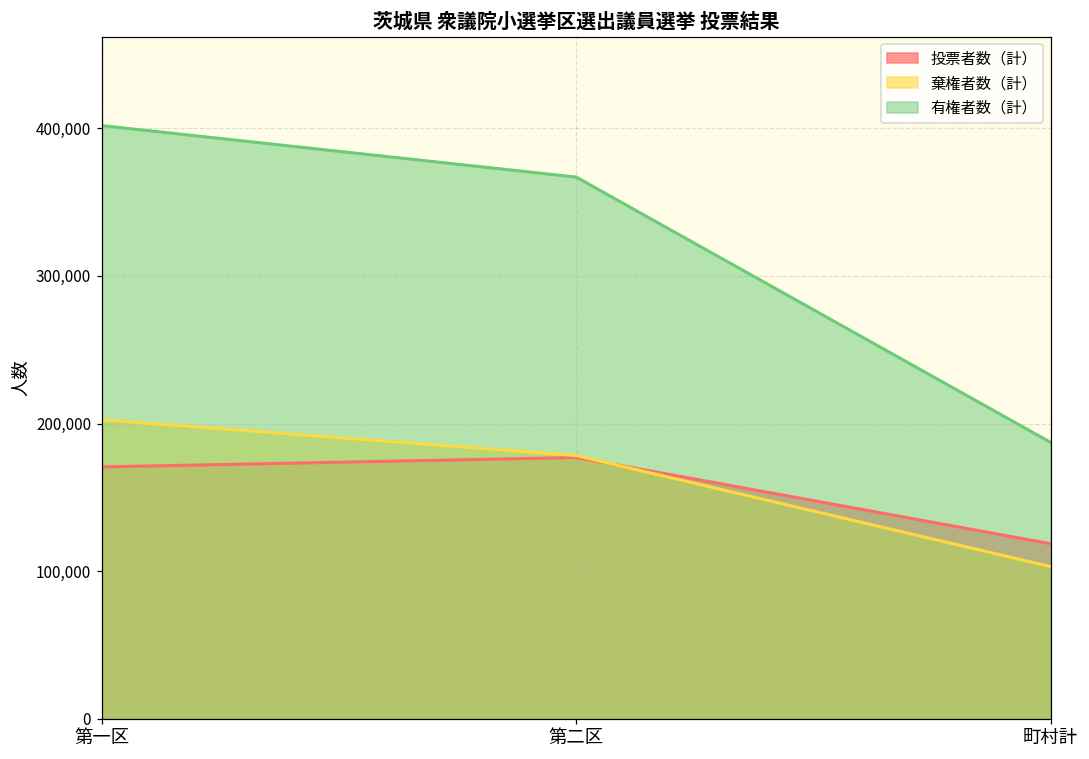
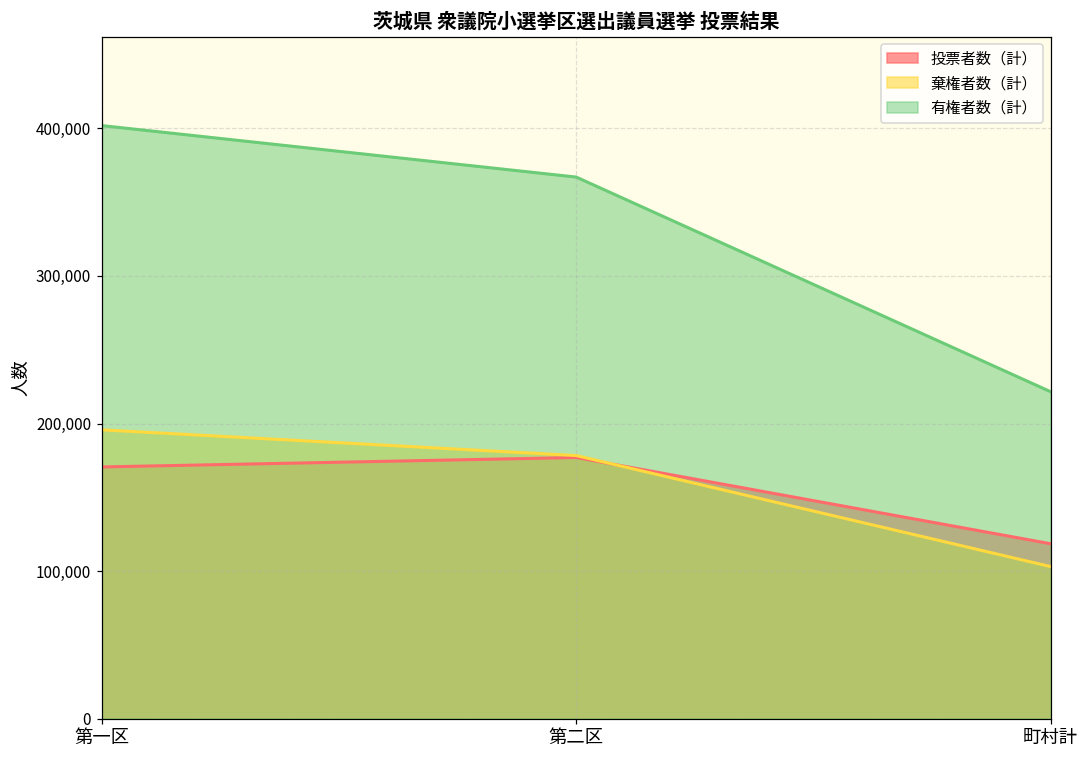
  {
    "投票者数（計）": {
      "第一区": "171,000",
      "町村計": "119,000"
    },
    "棄権者数（計）": {
-     "第一区": "203,000",
+     "第一区": "196,000",
      "町村計": "103,000"
    },
    "有権者数（計）": {
      "第一区": "402,000",
      "第二区": "367,000",
-     "町村計": "187,000"
+     "町村計": "222,000"
    }
  }
